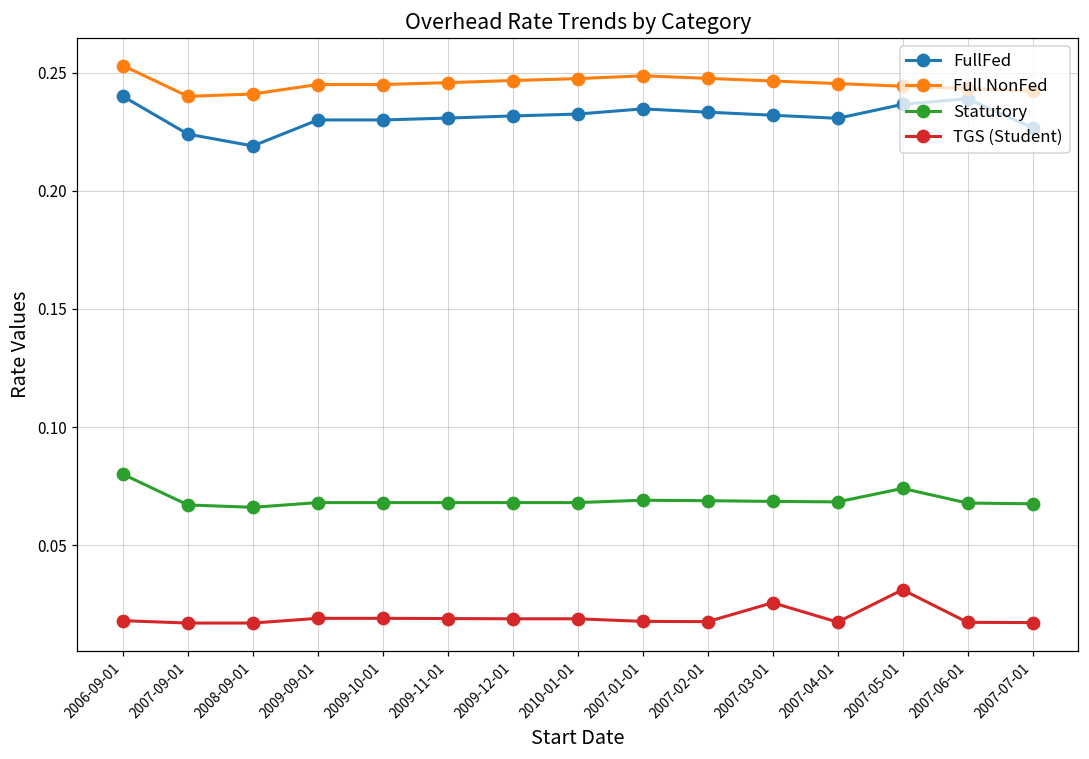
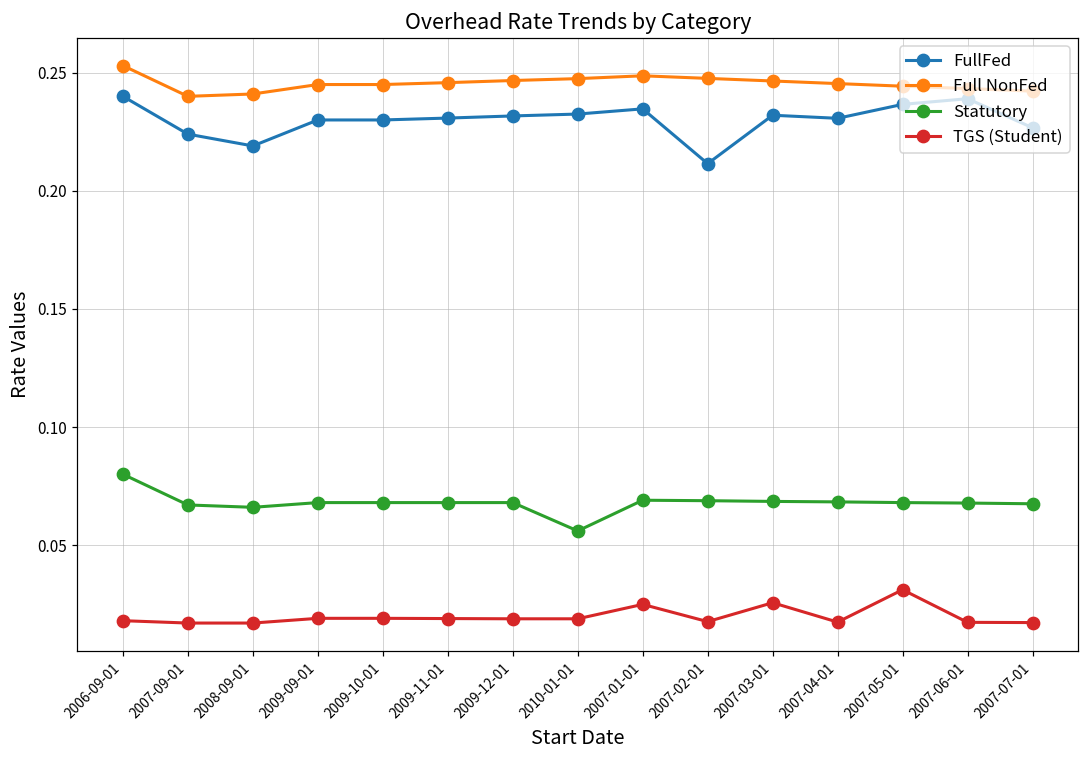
  {
    "FullFed": {
      "2006-09-01": 0.240,
      "2007-09-01": 0.224,
      "2008-09-01": 0.219,
      "2009-09-01": 0.230,
      "2009-10-01": 0.230,
      "2009-11-01": 0.231,
      "2009-12-01": 0.232,
      "2010-01-01": 0.233,
      "2007-01-01": 0.235,
-     "2007-02-01": 0.233,
+     "2007-02-01": 0.212,
      "2007-03-01": 0.232,
      "2007-04-01": 0.231
    },
    "Full NonFed": {
      "2006-09-01": 0.253,
      "2007-09-01": 0.240,
      "2008-09-01": 0.241,
      "2009-09-01": 0.245,
      "2009-10-01": 0.245,
      "2009-11-01": 0.246,
      "2009-12-01": 0.247,
      "2010-01-01": 0.248,
      "2007-01-01": 0.249,
      "2007-02-01": 0.248,
      "2007-03-01": 0.247,
      "2007-04-01": 0.245
    },
    "Statutory": {
      "2006-09-01": 0.080,
      "2007-09-01": 0.067,
      "2008-09-01": 0.066,
      "2009-09-01": 0.068,
      "2009-10-01": 0.068,
      "2009-11-01": 0.068,
      "2009-12-01": 0.068,
-     "2010-01-01": 0.068,
+     "2010-01-01": 0.056,
      "2007-01-01": 0.069,
      "2007-02-01": 0.069,
      "2007-03-01": 0.069,
      "2007-04-01": 0.068,
-     "2007-05-01": 0.074,
+     "2007-05-01": 0.068,
      "2007-06-01": 0.068,
      "2007-07-01": 0.068
    },
    "TGS (Student)": {
      "2006-09-01": 0.018,
      "2007-09-01": 0.017,
      "2008-09-01": 0.017,
      "2009-09-01": 0.019,
      "2009-10-01": 0.019,
      "2009-11-01": 0.019,
      "2009-12-01": 0.019,
      "2010-01-01": 0.019,
-     "2007-01-01": 0.018,
+     "2007-01-01": 0.025,
      "2007-02-01": 0.018,
      "2007-03-01": 0.026,
      "2007-04-01": 0.017,
      "2007-05-01": 0.031,
      "2007-06-01": 0.017,
      "2007-07-01": 0.017
    }
  }
